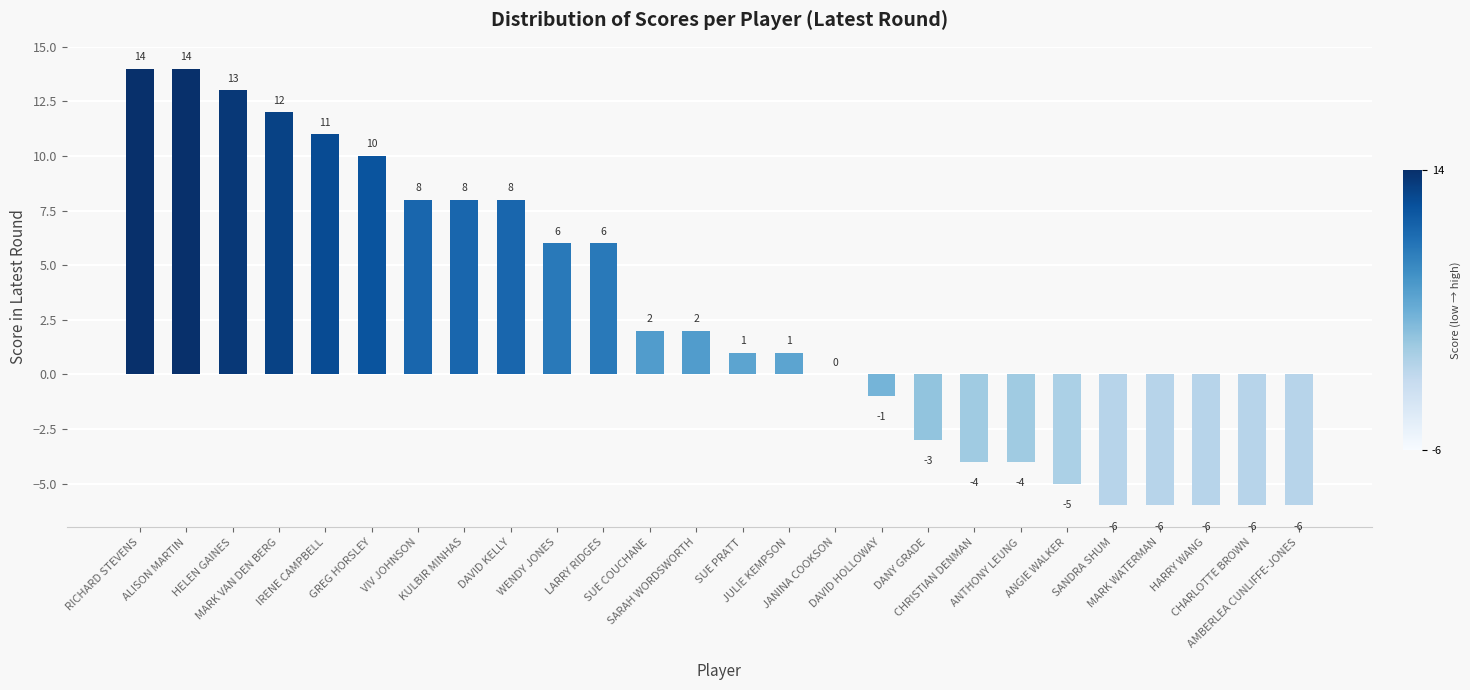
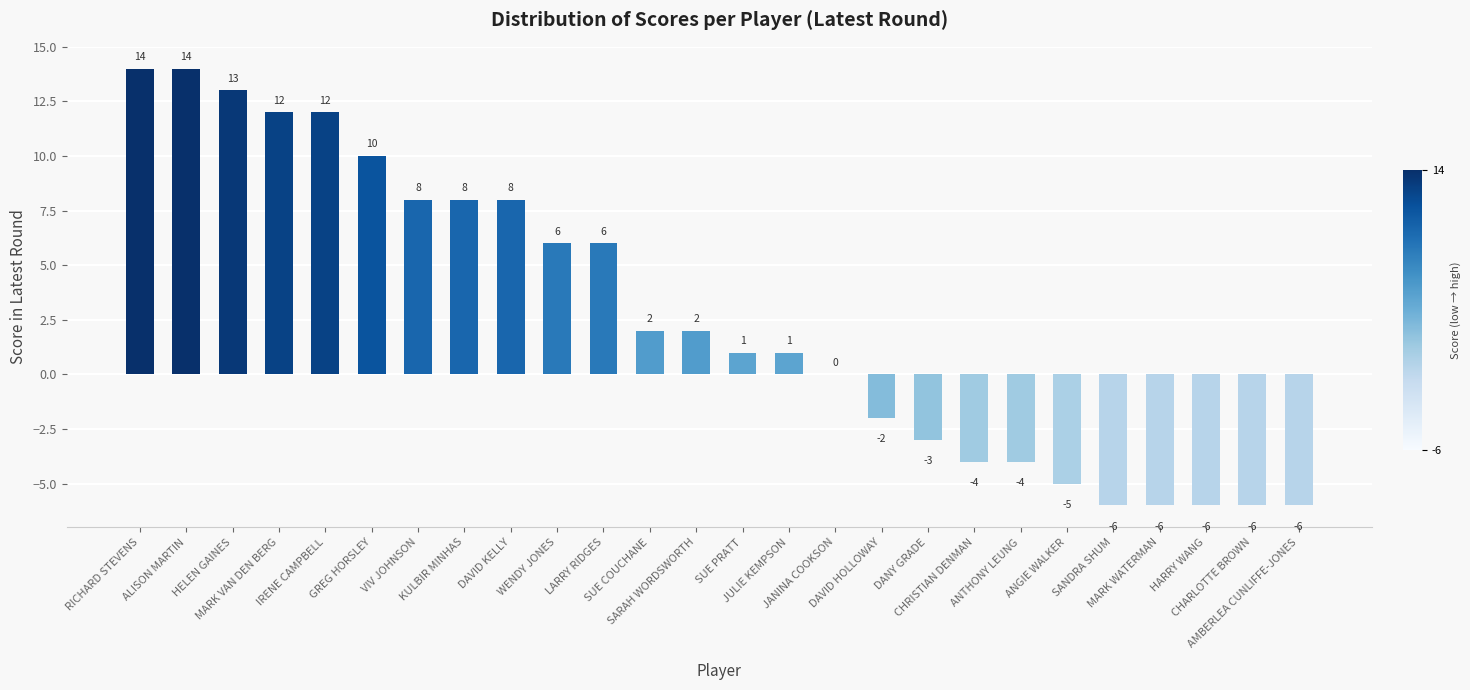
  {
    "RICHARD STEVENS": 14,
    "ALISON MARTIN": 14,
    "HELEN GAINES": 13,
    "MARK VAN DEN BERG": 12,
-   "IRENE CAMPBELL": 11,
+   "IRENE CAMPBELL": 12,
    "GREG HORSLEY": 10,
    "VIV JOHNSON": 8,
    "KULBIR MINHAS": 8,
    "DAVID KELLY": 8,
    "WENDY JONES": 6,
    "LARRY RIDGES": 6,
    "SUE COUCHANE": 2,
    "SARAH WORDSWORTH": 2,
    "SUE PRATT": 1,
    "JULIE KEMPSON": 1,
    "JANINA COOKSON": 0,
-   "DAVID HOLLOWAY": -1,
+   "DAVID HOLLOWAY": -2,
    "DANY GRADE": -3,
    "CHRISTIAN DENMAN": -4,
    "ANTHONY LEUNG": -4,
    "ANGIE WALKER": -5,
    "SANDRA SHUM": -6,
    "MARK WATERMAN": -6,
    "HARRY WANG": -6,
    "CHARLOTTE BROWN": -6,
    "AMBERLEA CUNLIFFE-JONES": -6
  }
